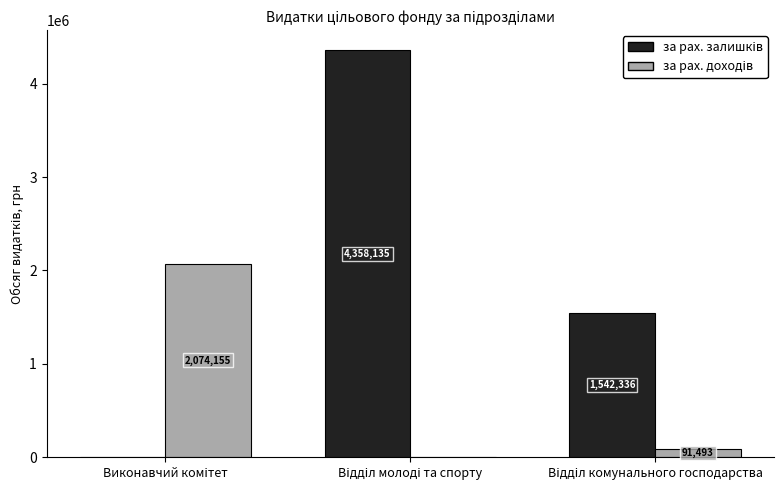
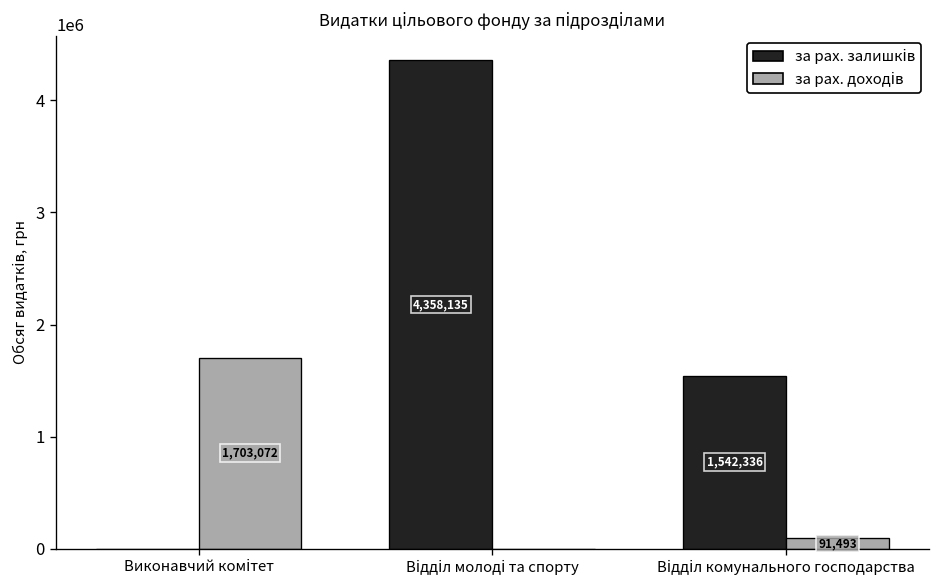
  {
    "за рах. залишків": {
      "Виконавчий комітет": "0"
    },
    "за рах. доходів": {
-     "Виконавчий комітет": "2,074,155"
+     "Виконавчий комітет": "1,703,072"
    }
  }
